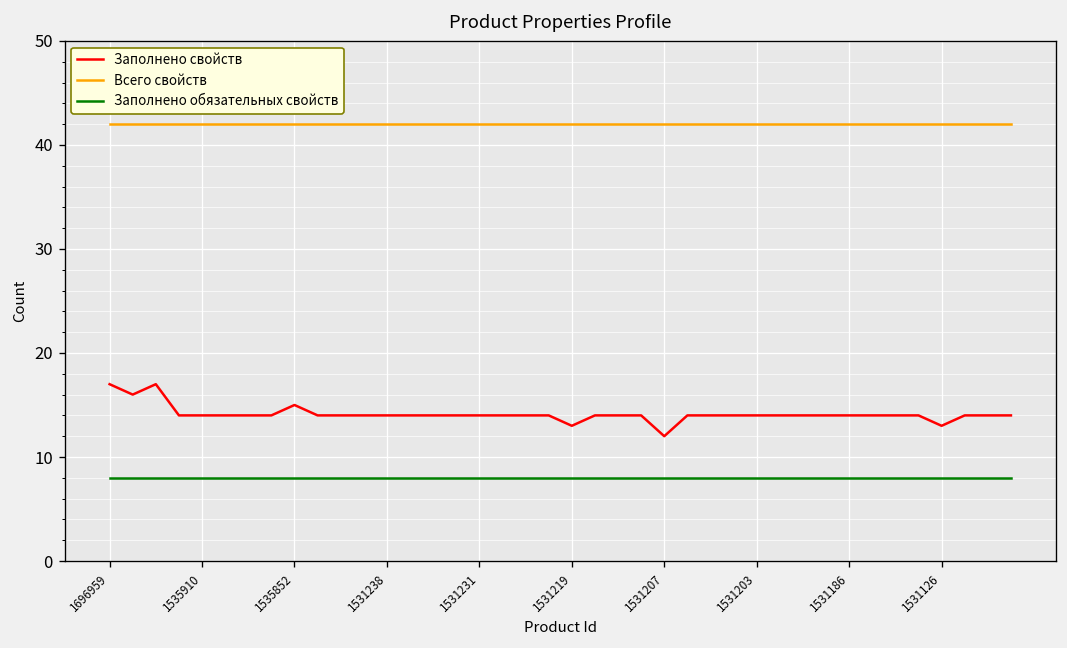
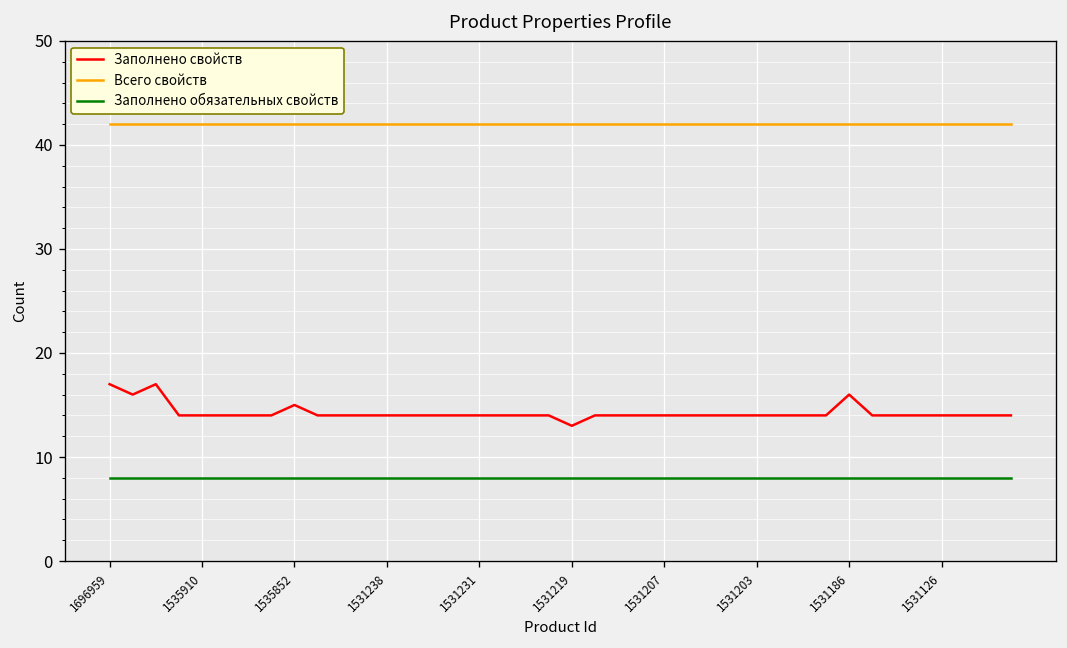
  {
    "Заполнено свойств": {
      "1696959": 17,
      "1535910": 14,
      "1535852": 15,
      "1531238": 14,
      "1531231": 14,
      "1531219": 13,
-     "1531207": 12,
+     "1531207": 14,
      "1531203": 14,
-     "1531186": 14,
-     "1531126": 13
+     "1531186": 16,
+     "1531126": 14
    },
    "Всего свойств": {
      "1696959": 42,
      "1535910": 42,
      "1535852": 42,
      "1531238": 42,
      "1531231": 42,
      "1531219": 42,
      "1531207": 42,
      "1531203": 42,
      "1531186": 42,
      "1531126": 42
    },
    "Заполнено обязательных свойств": {
      "1696959": 8,
      "1535910": 8,
      "1535852": 8,
      "1531238": 8,
      "1531231": 8,
      "1531219": 8,
      "1531207": 8,
      "1531203": 8,
      "1531186": 8,
      "1531126": 8
    }
  }
